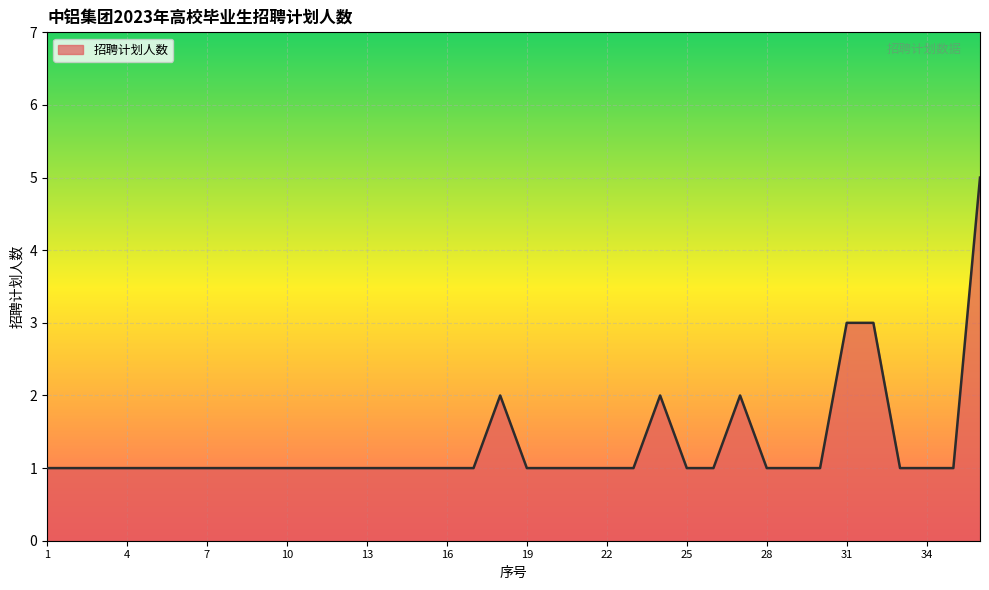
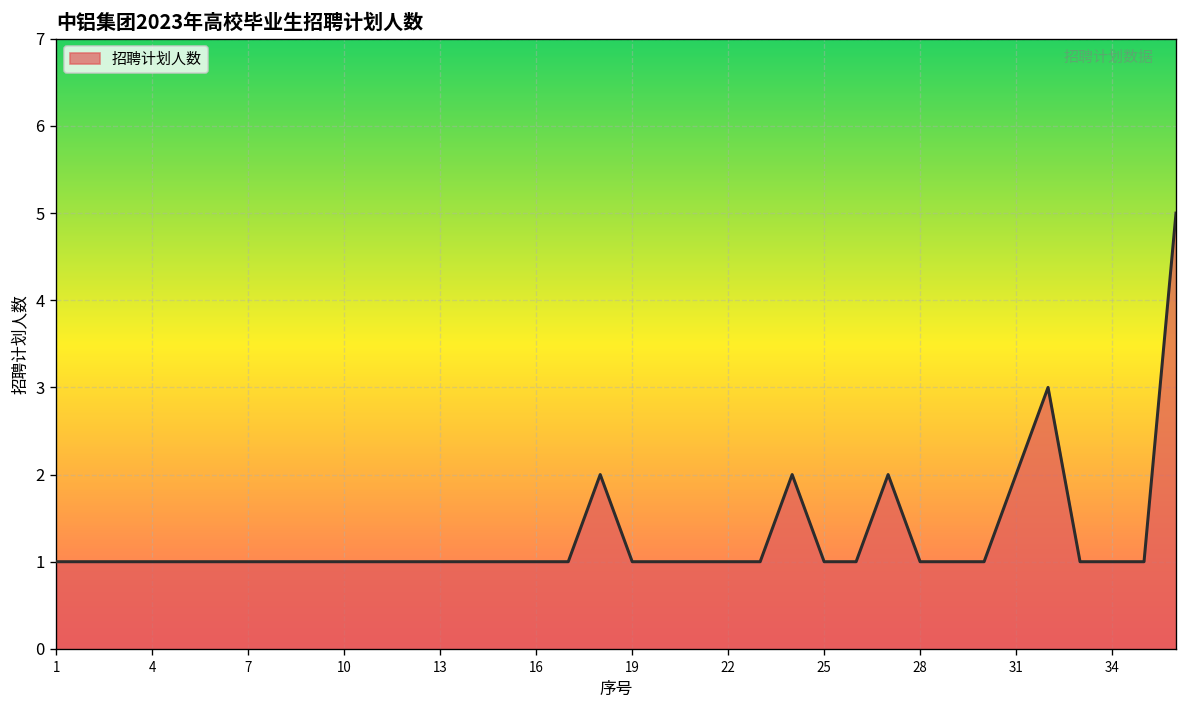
  {
    "1": 1,
    "4": 1,
    "7": 1,
    "10": 1,
    "13": 1,
    "16": 1,
    "19": 1,
    "22": 1,
    "25": 1,
    "28": 1,
-   "31": 3,
+   "31": 2,
    "34": 1
  }
